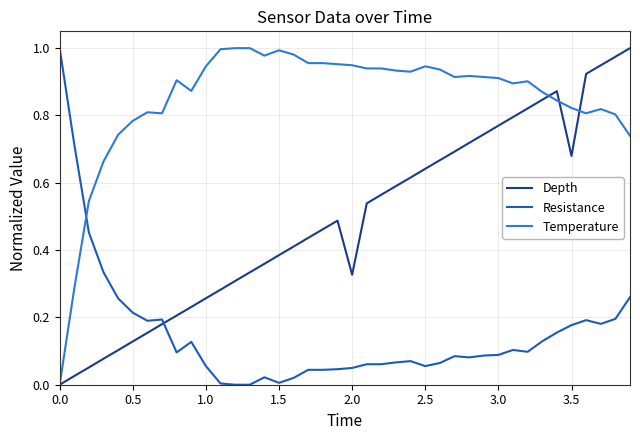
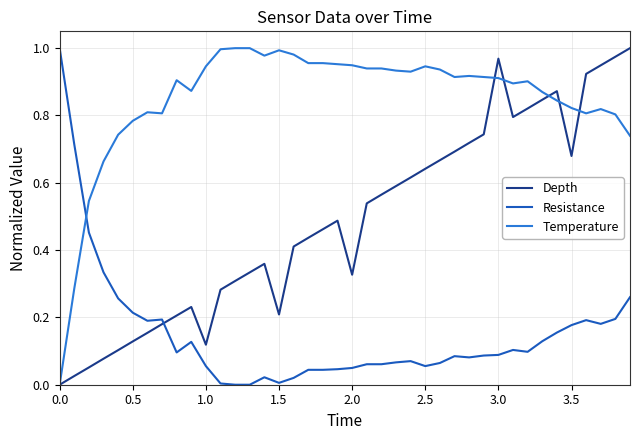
  {
    "Depth": {
      "0.5": 0.13,
-     "1.0": 0.26,
-     "1.5": 0.39,
+     "1.0": 0.12,
+     "1.5": 0.21,
      "2.0": 0.33,
      "2.5": 0.64,
-     "3.0": 0.77,
+     "3.0": 0.97,
      "3.5": 0.68
    }
  }
